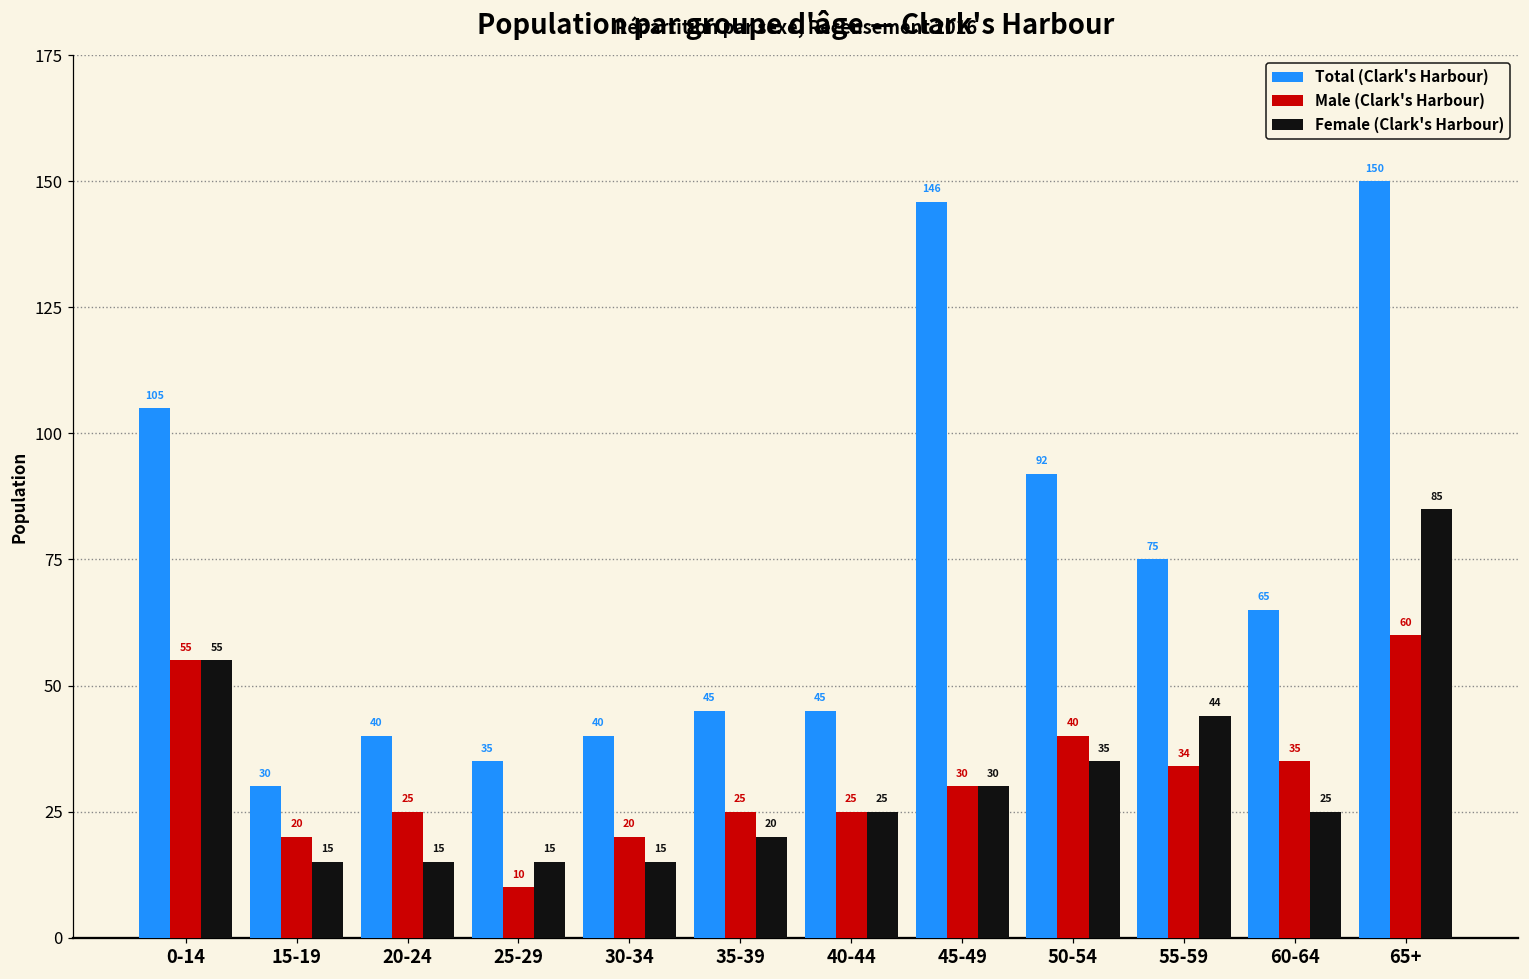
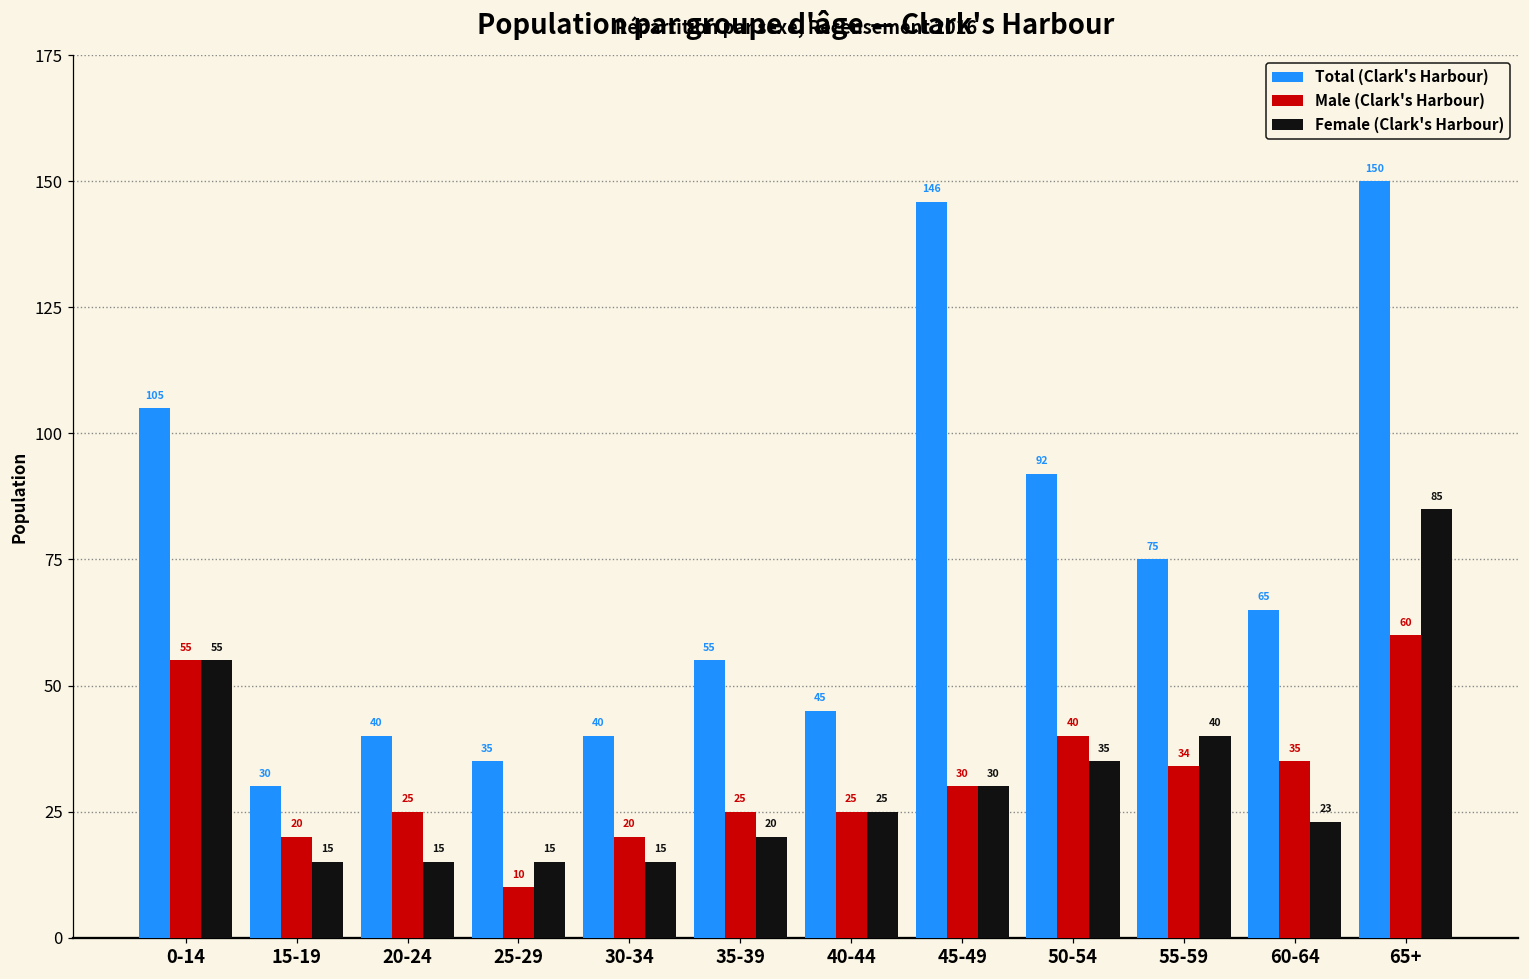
  {
    "Total (Clark's Harbour)": {
      "0-14": 105,
      "15-19": 30,
      "20-24": 40,
      "25-29": 35,
      "30-34": 40,
-     "35-39": 45,
+     "35-39": 55,
      "40-44": 45,
      "45-49": 146,
      "50-54": 92,
      "55-59": 75,
      "60-64": 65,
      "65+": 150
    },
    "Male (Clark's Harbour)": {
      "0-14": 55,
      "15-19": 20,
      "20-24": 25,
      "25-29": 10,
      "30-34": 20,
      "35-39": 25,
      "40-44": 25,
      "45-49": 30,
      "50-54": 40,
      "55-59": 34,
      "60-64": 35,
      "65+": 60
    },
    "Female (Clark's Harbour)": {
      "0-14": 55,
      "15-19": 15,
      "20-24": 15,
      "25-29": 15,
      "30-34": 15,
      "35-39": 20,
      "40-44": 25,
      "45-49": 30,
      "50-54": 35,
-     "55-59": 44,
-     "60-64": 25,
+     "55-59": 40,
+     "60-64": 23,
      "65+": 85
    }
  }
